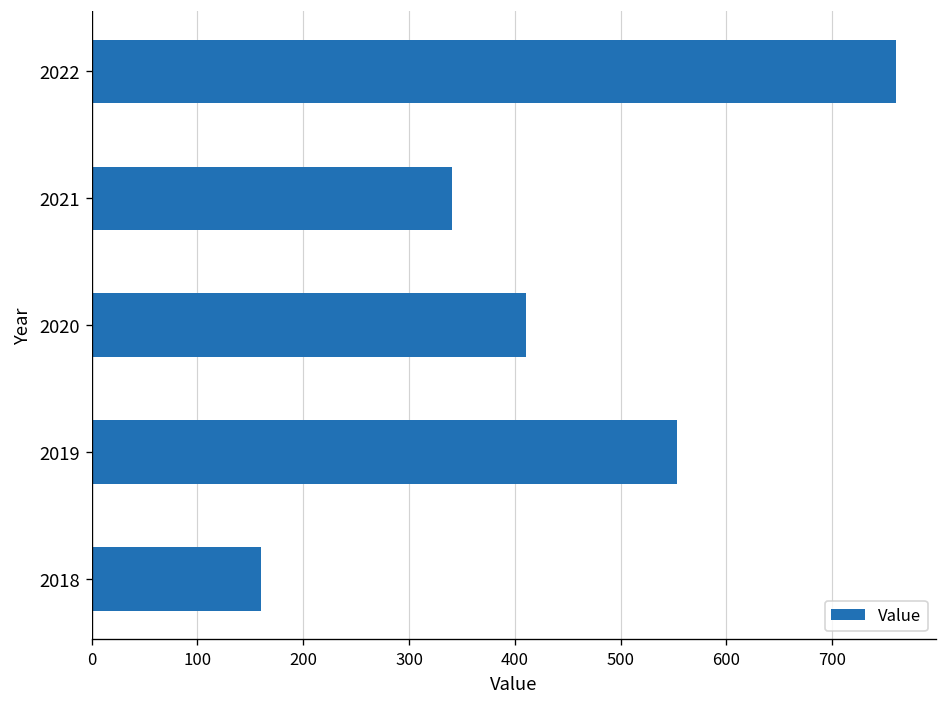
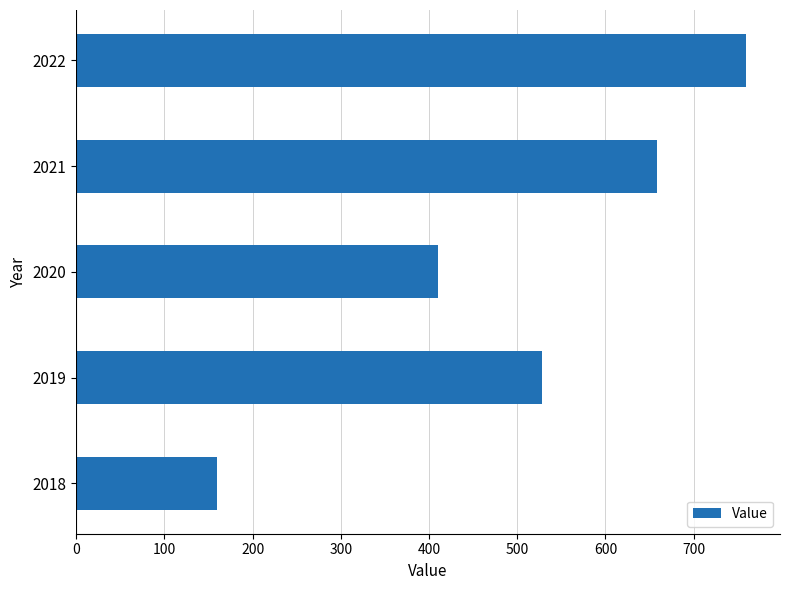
  {
    "2022": 760,
-   "2021": 340,
+   "2021": 660,
    "2020": 410,
-   "2019": 550,
+   "2019": 530,
    "2018": 160
  }
